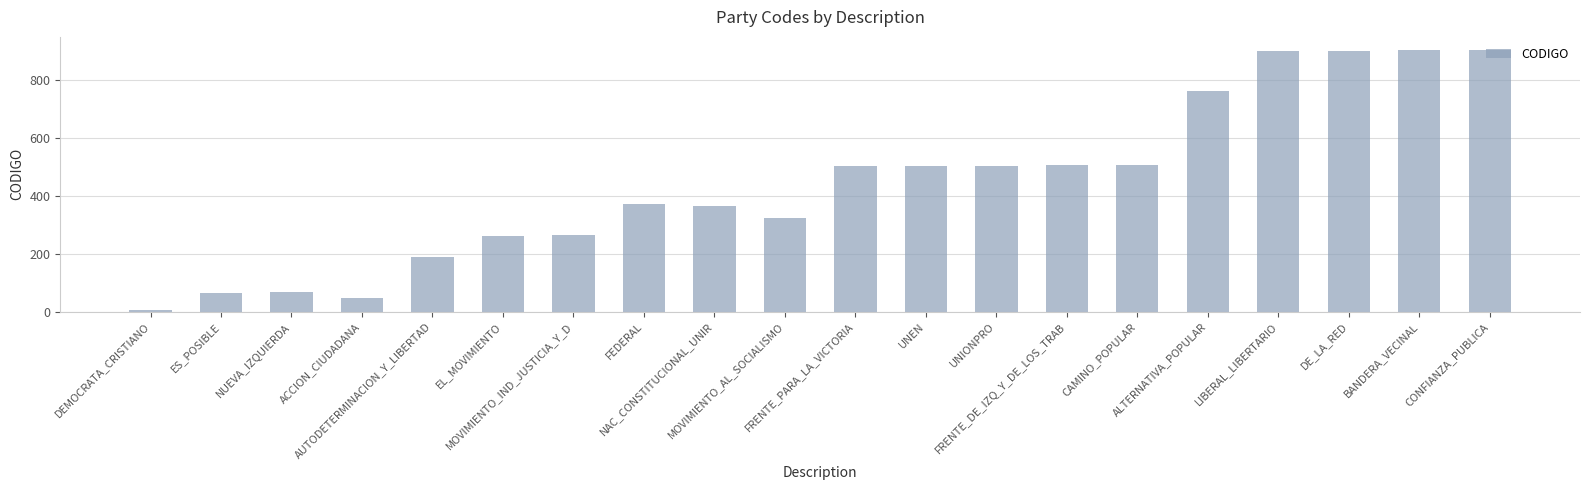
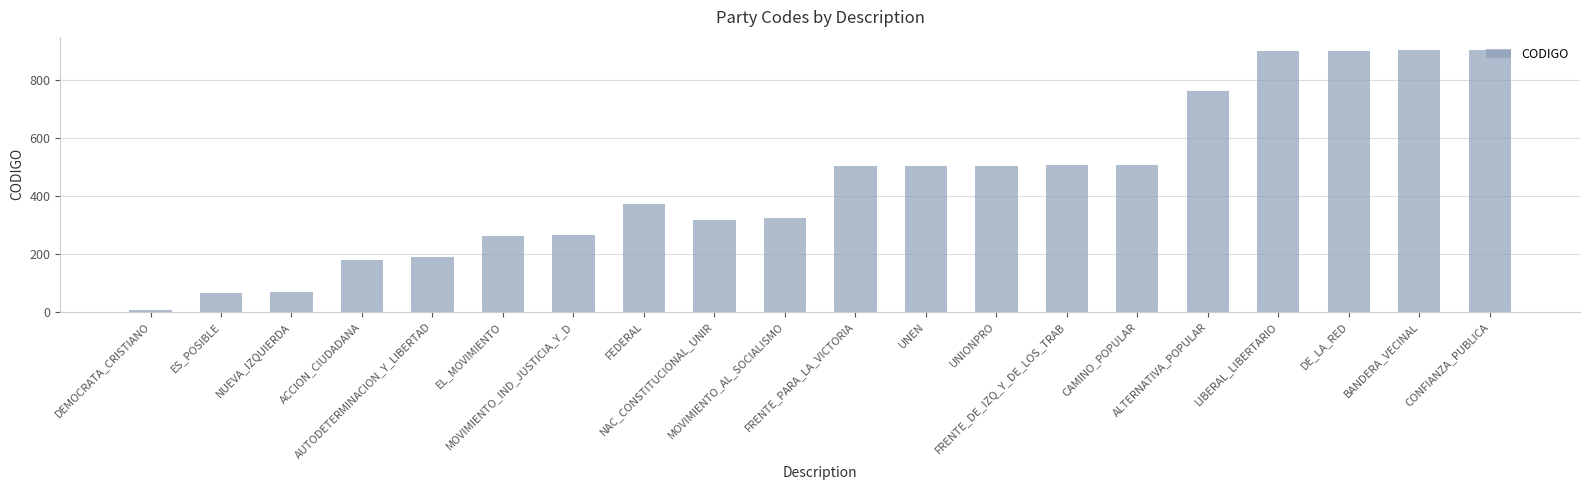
  {
    "ES_POSIBLE": 60,
    "NUEVA_IZQUIERDA": 70,
-   "ACCION_CIUDADANA": 50,
+   "ACCION_CIUDADANA": 180,
    "AUTODETERMINACION_Y_LIBERTAD": 190,
    "EL_MOVIMIENTO": 260,
    "MOVIMIENTO_IND_JUSTICIA_Y_D": 260,
    "FEDERAL": 370,
-   "NAC_CONSTITUCIONAL_UNIR": 360,
+   "NAC_CONSTITUCIONAL_UNIR": 320,
    "MOVIMIENTO_AL_SOCIALISMO": 320,
    "FRENTE_PARA_LA_VICTORIA": 500,
    "UNEN": 500,
    "UNIONPRO": 500,
    "FRENTE_DE_IZQ_Y_DE_LOS_TRAB": 510,
    "CAMINO_POPULAR": 510,
    "ALTERNATIVA_POPULAR": 760,
    "LIBERAL_LIBERTARIO": 900,
    "DE_LA_RED": 900,
    "BANDERA_VECINAL": 900,
    "CONFIANZA_PUBLICA": 900
  }
